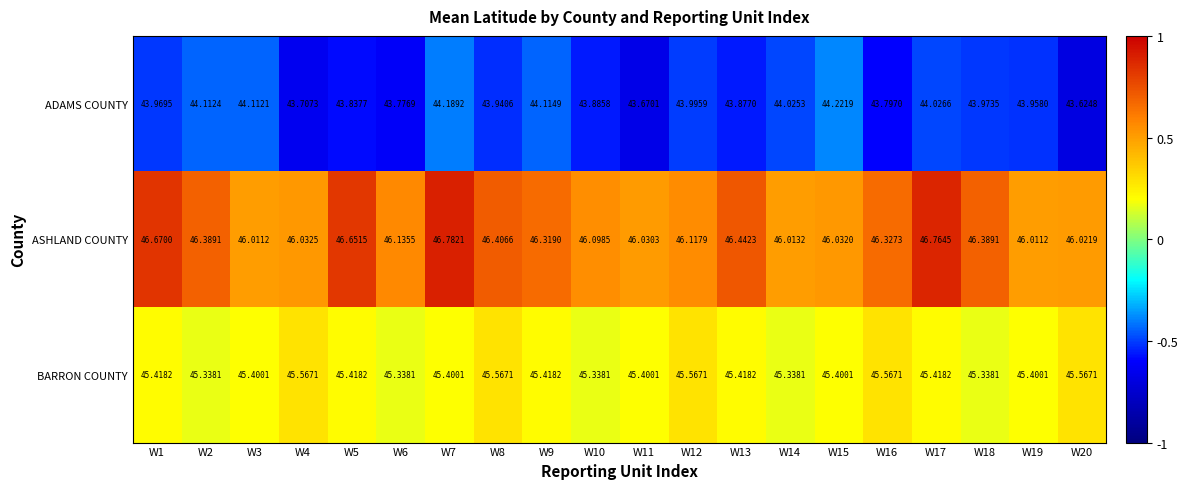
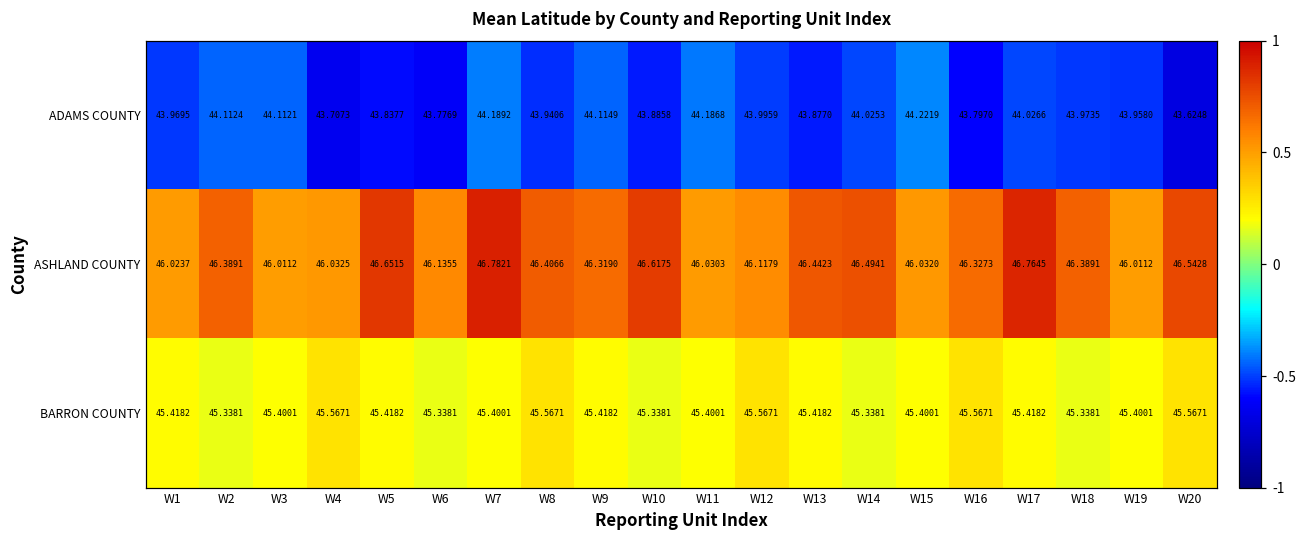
  {
    "ADAMS COUNTY": {
      "W1": 43.9695,
      "W2": 44.1124,
      "W3": 44.1121,
      "W4": 43.7073,
      "W5": 43.8377,
      "W6": 43.7769,
      "W7": 44.1892,
      "W8": 43.9406,
      "W9": 44.1149,
      "W10": 43.8858,
-     "W11": 43.6701,
+     "W11": 44.1868,
      "W12": 43.9959,
      "W13": 43.8770,
      "W14": 44.0253,
      "W15": 44.2219,
      "W16": 43.7970,
      "W17": 44.0266,
      "W18": 43.9735,
      "W19": 43.9580,
      "W20": 43.6248
    },
    "ASHLAND COUNTY": {
-     "W1": 46.6700,
+     "W1": 46.0237,
      "W2": 46.3891,
      "W3": 46.0112,
      "W4": 46.0325,
      "W5": 46.6515,
      "W6": 46.1355,
      "W7": 46.7821,
      "W8": 46.4066,
      "W9": 46.3190,
-     "W10": 46.0985,
+     "W10": 46.6175,
      "W11": 46.0303,
      "W12": 46.1179,
      "W13": 46.4423,
-     "W14": 46.0132,
+     "W14": 46.4941,
      "W15": 46.0320,
      "W16": 46.3273,
      "W17": 46.7645,
      "W18": 46.3891,
      "W19": 46.0112,
-     "W20": 46.0219
+     "W20": 46.5428
    },
    "BARRON COUNTY": {
      "W1": 45.4182,
      "W2": 45.3381,
      "W3": 45.4001,
      "W4": 45.5671,
      "W5": 45.4182,
      "W6": 45.3381,
      "W7": 45.4001,
      "W8": 45.5671,
      "W9": 45.4182,
      "W10": 45.3381,
      "W11": 45.4001,
      "W12": 45.5671,
      "W13": 45.4182,
      "W14": 45.3381,
      "W15": 45.4001,
      "W16": 45.5671,
      "W17": 45.4182,
      "W18": 45.3381,
      "W19": 45.4001,
      "W20": 45.5671
    }
  }
